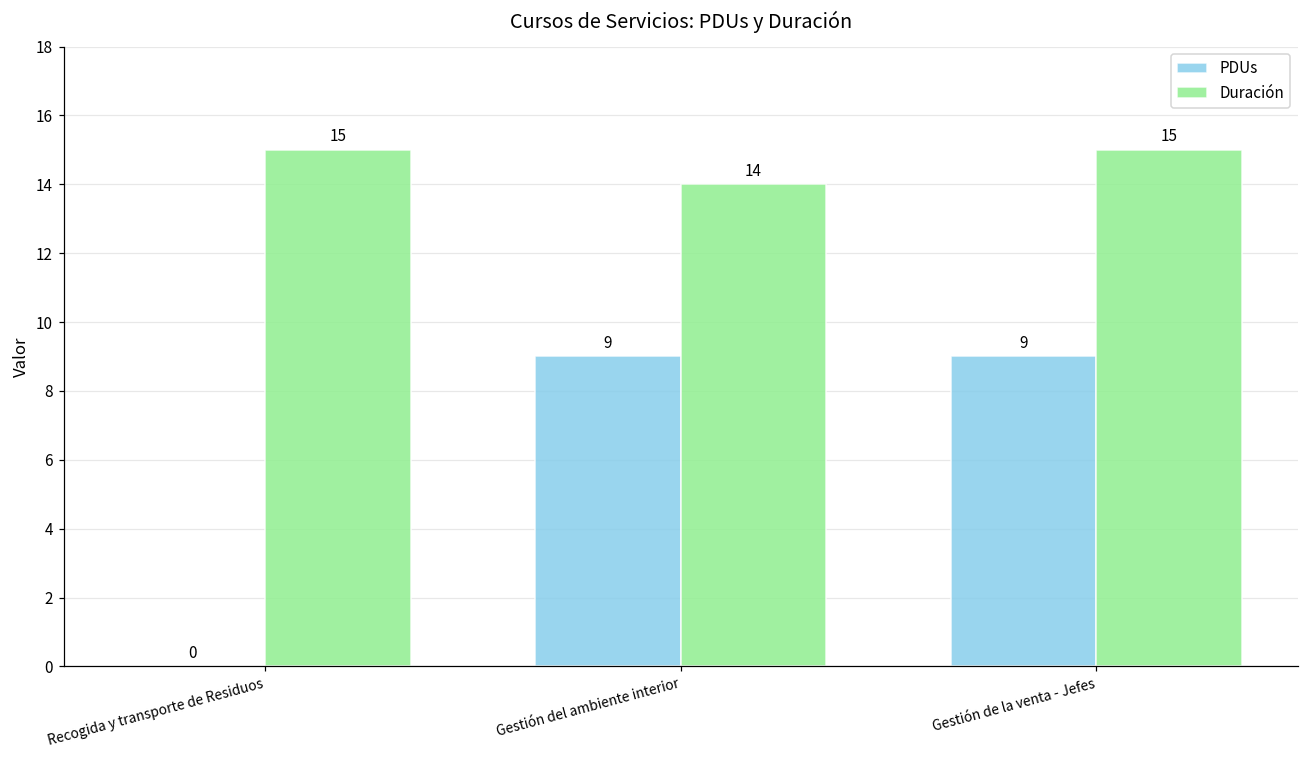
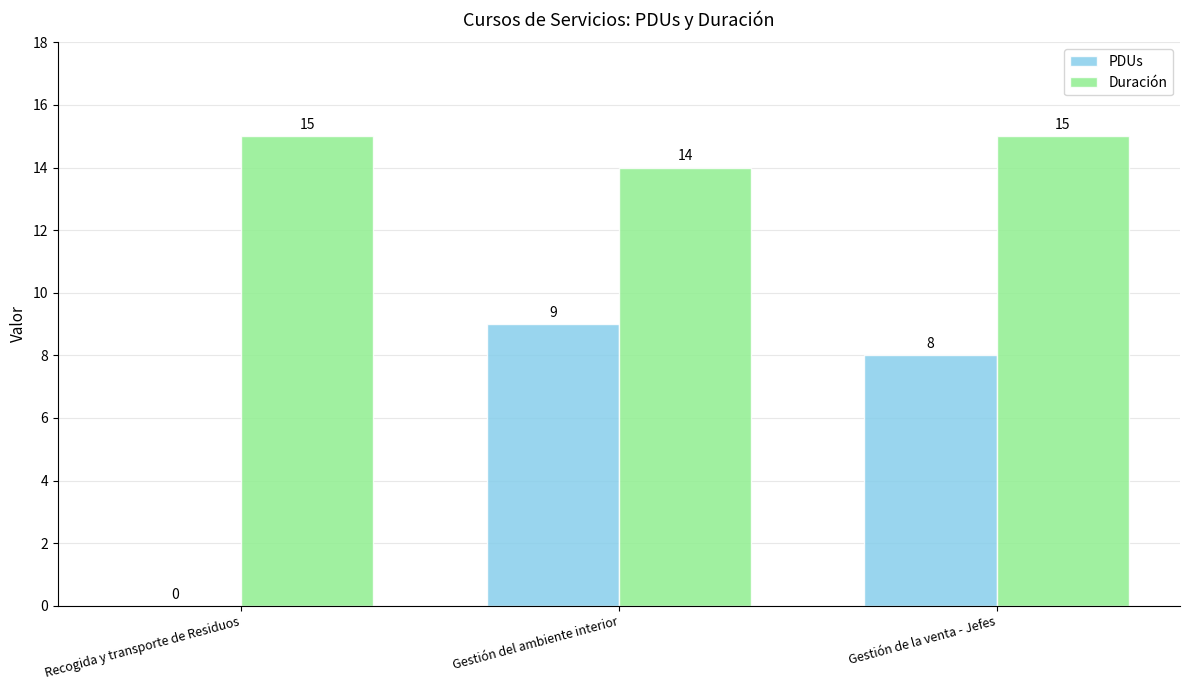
  {
    "PDUs": {
      "Recogida y transporte de Residuos": 0,
      "Gestión del ambiente interior": 9,
-     "Gestión de la venta - Jefes": 9
+     "Gestión de la venta - Jefes": 8
    },
    "Duración": {
      "Recogida y transporte de Residuos": 15,
      "Gestión del ambiente interior": 14,
      "Gestión de la venta - Jefes": 15
    }
  }
